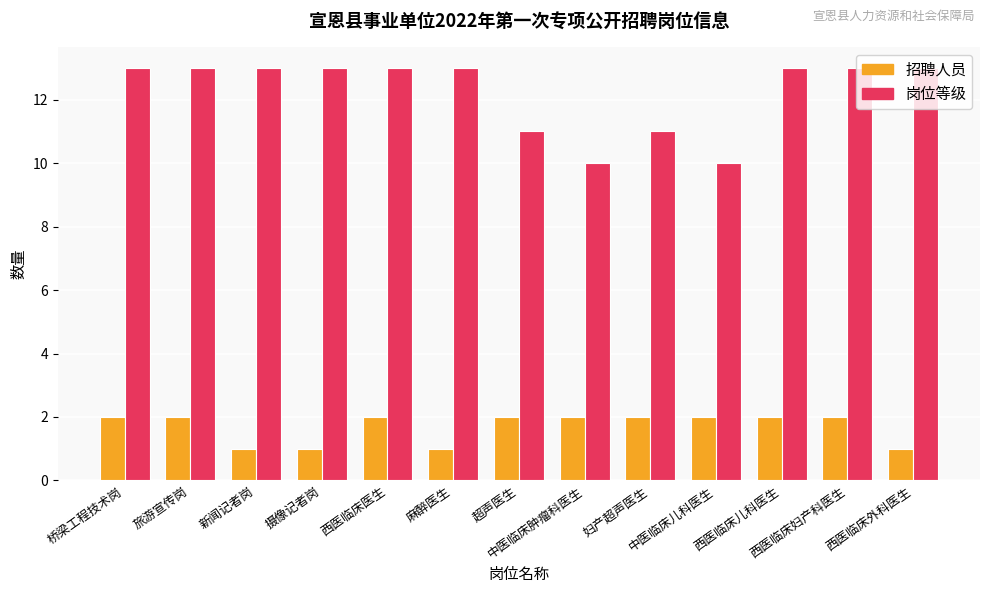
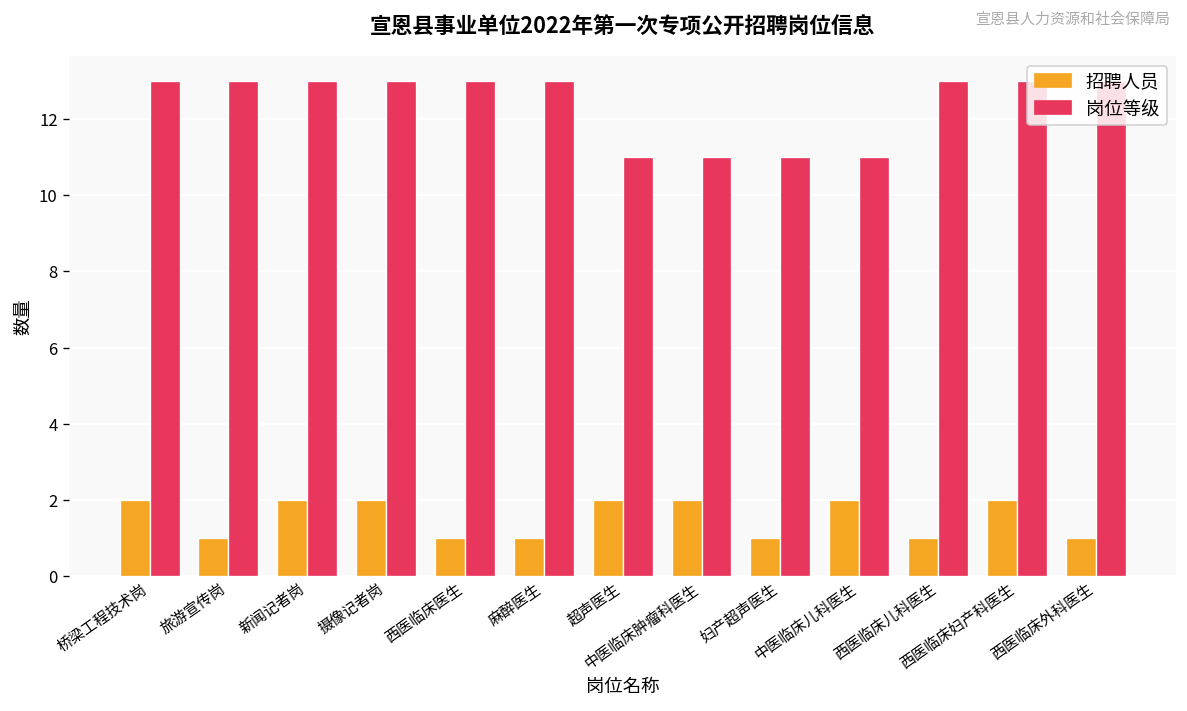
  {
    "招聘人员": {
      "桥梁工程技术岗": 2,
-     "旅游宣传岗": 2,
-     "新闻记者岗": 1,
-     "摄像记者岗": 1,
-     "西医临床医生": 2,
+     "旅游宣传岗": 1,
+     "新闻记者岗": 2,
+     "摄像记者岗": 2,
+     "西医临床医生": 1,
      "麻醉医生": 1,
      "超声医生": 2,
      "中医临床肿瘤科医生": 2,
-     "妇产超声医生": 2,
+     "妇产超声医生": 1,
      "中医临床儿科医生": 2,
-     "西医临床儿科医生": 2,
+     "西医临床儿科医生": 1,
      "西医临床妇产科医生": 2,
      "西医临床外科医生": 1
    },
    "岗位等级": {
      "桥梁工程技术岗": 13,
      "旅游宣传岗": 13,
      "新闻记者岗": 13,
      "摄像记者岗": 13,
      "西医临床医生": 13,
      "麻醉医生": 13,
      "超声医生": 11,
-     "中医临床肿瘤科医生": 10,
+     "中医临床肿瘤科医生": 11,
      "妇产超声医生": 11,
-     "中医临床儿科医生": 10,
+     "中医临床儿科医生": 11,
      "西医临床儿科医生": 13
    }
  }
